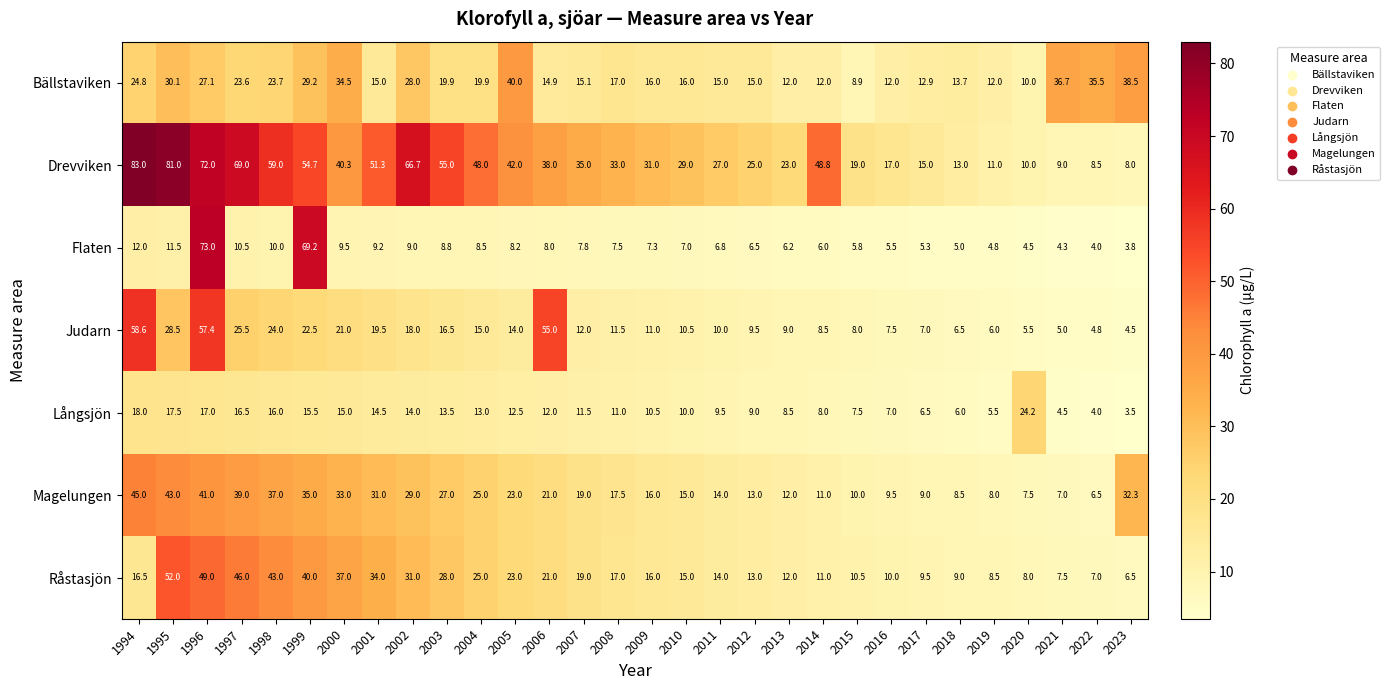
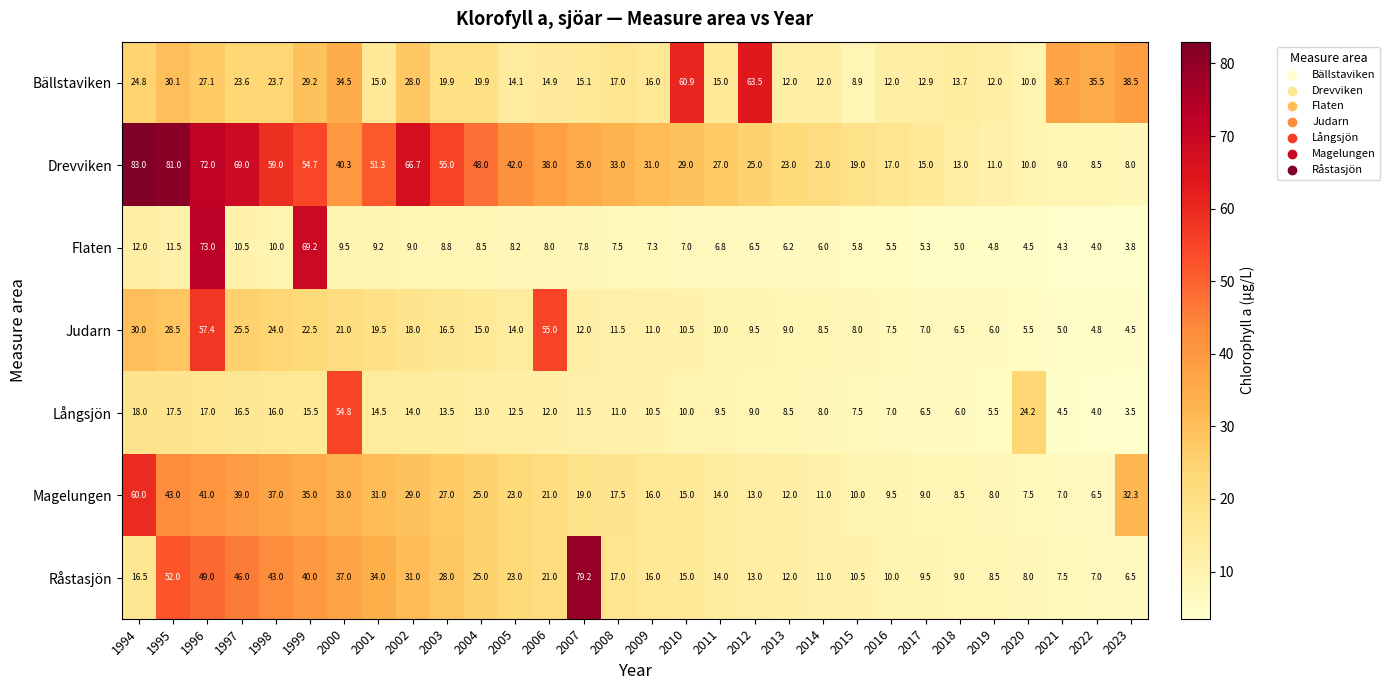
  {
    "Bällstaviken": {
      "1994": 24.8,
      "1995": 30.1,
      "1996": 27.1,
      "1997": 23.6,
      "1998": 23.7,
      "1999": 29.2,
      "2000": 34.5,
      "2001": 15.0,
      "2002": 28.0,
      "2003": 19.9,
      "2004": 19.9,
-     "2005": 40.0,
+     "2005": 14.1,
      "2006": 14.9,
      "2007": 15.1,
      "2008": 17.0,
      "2009": 16.0,
-     "2010": 16.0,
+     "2010": 60.9,
      "2011": 15.0,
-     "2012": 15.0,
+     "2012": 63.5,
      "2013": 12.0,
      "2014": 12.0,
      "2015": 8.9,
      "2016": 12.0,
      "2017": 12.9,
      "2018": 13.7,
      "2019": 12.0,
      "2020": 10.0,
      "2021": 36.7,
      "2022": 35.5,
      "2023": 38.5
    },
    "Drevviken": {
      "1994": 83.0,
      "1995": 81.0,
      "1996": 72.0,
      "1997": 69.0,
      "1998": 59.0,
      "1999": 54.7,
      "2000": 40.3,
      "2001": 51.3,
      "2002": 66.7,
      "2003": 55.0,
      "2004": 48.0,
      "2005": 42.0,
      "2006": 38.0,
      "2007": 35.0,
      "2008": 33.0,
      "2009": 31.0,
      "2010": 29.0,
      "2011": 27.0,
      "2012": 25.0,
      "2013": 23.0,
-     "2014": 48.8,
+     "2014": 21.0,
      "2015": 19.0,
      "2016": 17.0,
      "2017": 15.0,
      "2018": 13.0,
      "2019": 11.0,
      "2020": 10.0,
      "2021": 9.0,
      "2022": 8.5,
      "2023": 8.0
    },
    "Judarn": {
-     "1994": 58.6,
+     "1994": 30.0,
      "1995": 28.5,
      "1996": 57.4,
      "1997": 25.5,
      "1998": 24.0,
      "1999": 22.5,
      "2000": 21.0,
      "2001": 19.5,
      "2002": 18.0,
      "2003": 16.5,
      "2004": 15.0,
      "2005": 14.0,
      "2006": 55.0,
      "2007": 12.0,
      "2008": 11.5,
      "2009": 11.0,
      "2010": 10.5,
      "2011": 10.0,
      "2012": 9.5,
      "2013": 9.0,
      "2014": 8.5,
      "2015": 8.0,
      "2016": 7.5,
      "2017": 7.0,
      "2018": 6.5,
      "2019": 6.0,
      "2020": 5.5,
      "2021": 5.0,
      "2022": 4.8,
      "2023": 4.5
    },
    "Långsjön": {
      "1994": 18.0,
      "1995": 17.5,
      "1996": 17.0,
      "1997": 16.5,
      "1998": 16.0,
      "1999": 15.5,
-     "2000": 15.0,
+     "2000": 54.8,
      "2001": 14.5,
      "2002": 14.0,
      "2003": 13.5,
      "2004": 13.0,
      "2005": 12.5,
      "2006": 12.0,
      "2007": 11.5,
      "2008": 11.0,
      "2009": 10.5,
      "2010": 10.0,
      "2011": 9.5,
      "2012": 9.0,
      "2013": 8.5,
      "2014": 8.0,
      "2015": 7.5,
      "2016": 7.0,
      "2017": 6.5,
      "2018": 6.0,
      "2019": 5.5,
      "2020": 24.2,
      "2021": 4.5,
      "2022": 4.0,
      "2023": 3.5
    },
    "Magelungen": {
-     "1994": 45.0,
+     "1994": 60.0,
      "1995": 43.0,
      "1996": 41.0,
      "1997": 39.0,
      "1998": 37.0,
      "1999": 35.0,
      "2000": 33.0,
      "2001": 31.0,
      "2002": 29.0,
      "2003": 27.0,
      "2004": 25.0,
      "2005": 23.0,
      "2006": 21.0,
      "2007": 19.0,
      "2008": 17.5,
      "2009": 16.0,
      "2010": 15.0,
      "2011": 14.0,
      "2012": 13.0,
      "2013": 12.0,
      "2014": 11.0,
      "2015": 10.0,
      "2016": 9.5,
      "2017": 9.0,
      "2018": 8.5,
      "2019": 8.0,
      "2020": 7.5,
      "2021": 7.0,
      "2022": 6.5,
      "2023": 32.3
    },
    "Råstasjön": {
      "1994": 16.5,
      "1995": 52.0,
      "1996": 49.0,
      "1997": 46.0,
      "1998": 43.0,
      "1999": 40.0,
      "2000": 37.0,
      "2001": 34.0,
      "2002": 31.0,
      "2003": 28.0,
      "2004": 25.0,
      "2005": 23.0,
      "2006": 21.0,
-     "2007": 19.0,
+     "2007": 79.2,
      "2008": 17.0,
      "2009": 16.0,
      "2010": 15.0,
      "2011": 14.0,
      "2012": 13.0,
      "2013": 12.0,
      "2014": 11.0,
      "2015": 10.5,
      "2016": 10.0,
      "2017": 9.5,
      "2018": 9.0,
      "2019": 8.5,
      "2020": 8.0,
      "2021": 7.5,
      "2022": 7.0,
      "2023": 6.5
    }
  }
